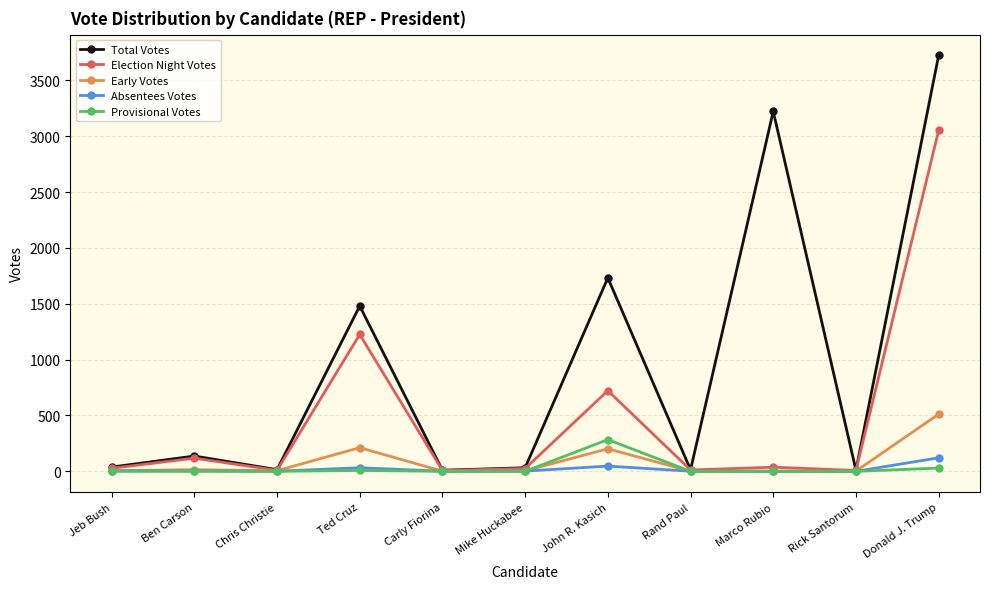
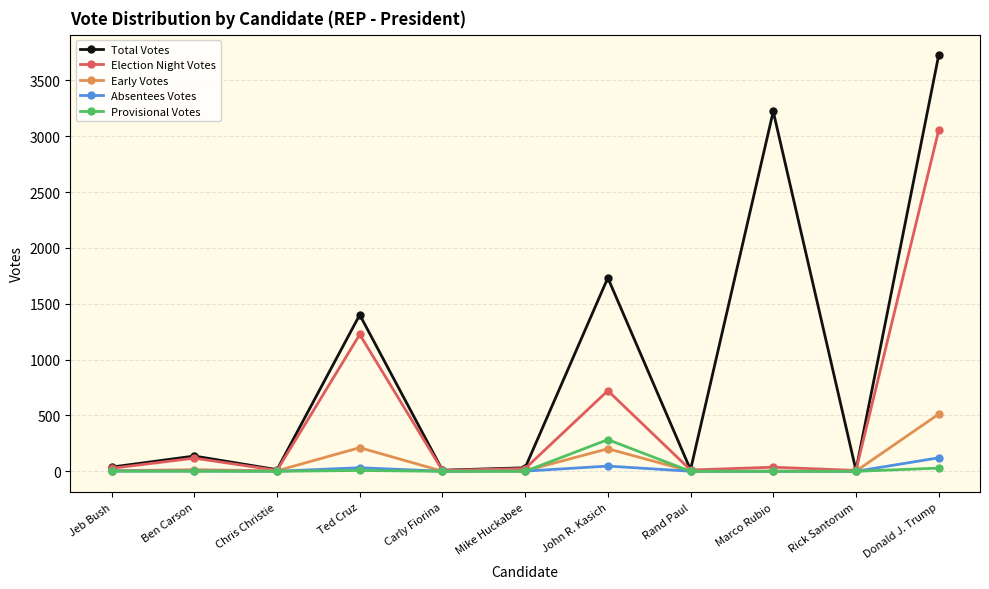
  {
    "Total Votes": {
-     "Ted Cruz": 1480,
+     "Ted Cruz": 1400,
      "John R. Kasich": 1730,
      "Marco Rubio": 3220,
      "Donald J. Trump": 3720
    },
    "Absentees Votes": {
      "Ted Cruz": 30,
      "John R. Kasich": 50,
      "Donald J. Trump": 120
    },
    "Provisional Votes": {
      "Ted Cruz": 10,
      "John R. Kasich": 280,
      "Donald J. Trump": 30
    }
  }
